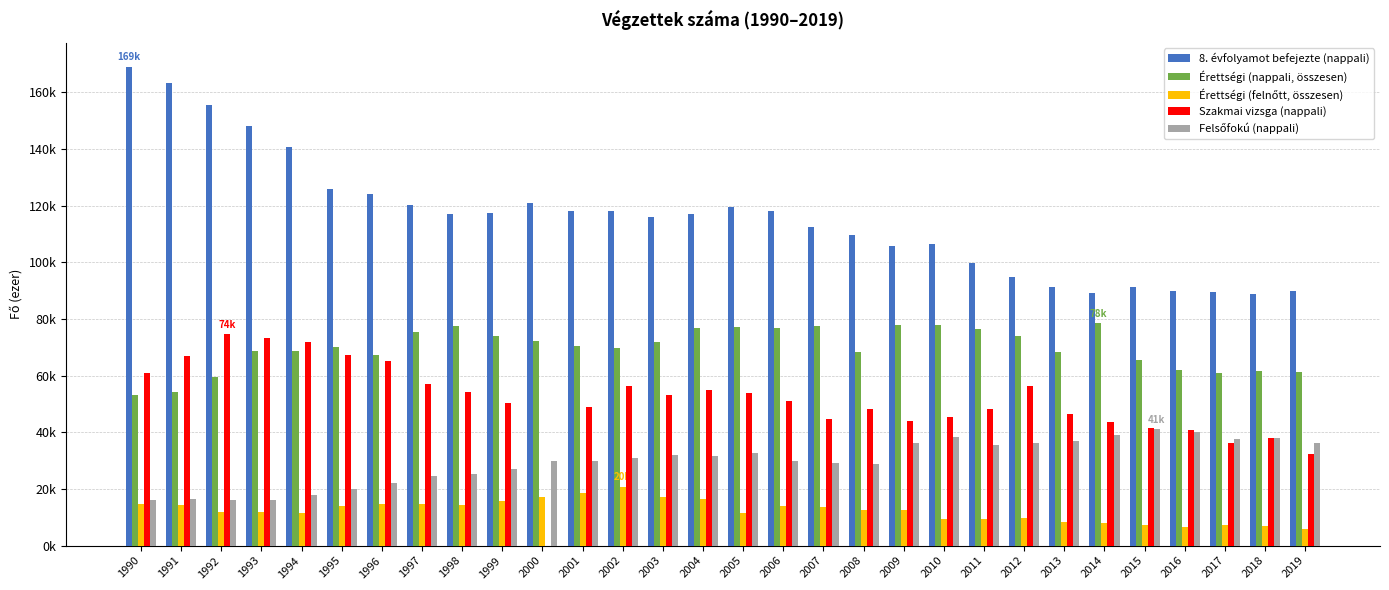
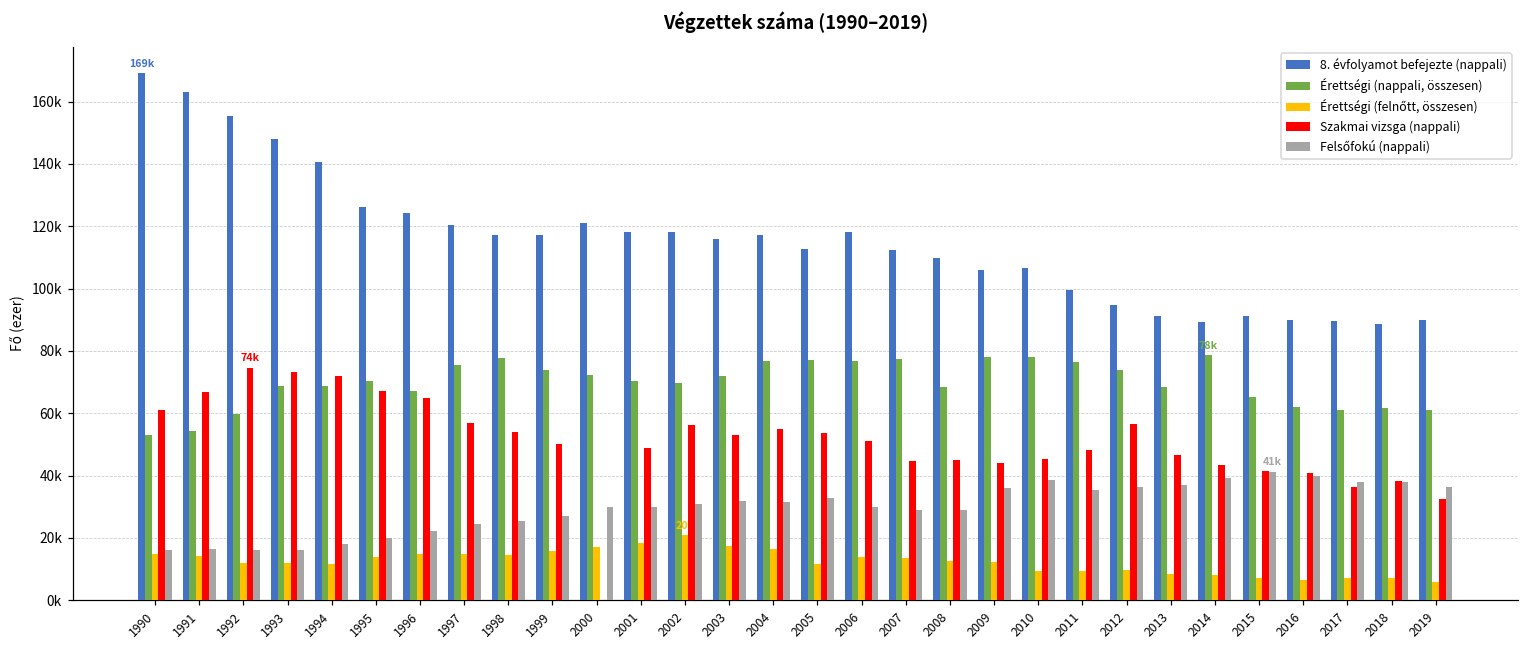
  {
    "8. évfolyamot befejezte (nappali)": {
      "1991": 163000,
      "1992": 155000,
      "1993": 148000,
      "1994": 141000,
      "1995": 126000,
      "1996": 124000,
      "1997": 120000,
      "1998": 117000,
      "1999": 117000,
      "2000": 121000,
      "2001": 118000,
      "2002": 118000,
      "2003": 116000,
      "2004": 117000,
-     "2005": 120000,
+     "2005": 113000,
      "2006": 118000,
      "2007": 112000,
      "2008": 110000,
      "2009": 106000,
      "2010": 107000,
      "2011": 100000,
      "2012": 95000,
      "2013": 91000,
      "2014": 89000,
      "2015": 91000,
      "2016": 90000,
      "2017": 89000,
      "2018": 89000,
      "2019": 90000
    },
    "Érettségi (nappali, összesen)": {
      "1990": 53000,
      "1991": 54000,
      "1992": 60000,
      "1993": 69000,
      "1994": 69000,
      "1995": 70000,
      "1996": 67000,
      "1997": 76000,
      "1998": 78000,
      "1999": 74000,
      "2000": 72000,
      "2001": 70000,
      "2002": 70000,
      "2003": 72000,
      "2004": 77000,
      "2005": 77000,
      "2006": 77000,
      "2007": 78000,
      "2008": 68000,
      "2009": 78000,
      "2010": 78000,
      "2011": 76000,
      "2012": 74000,
      "2013": 68000,
      "2015": 65000,
      "2016": 62000,
      "2017": 61000,
      "2018": 62000,
      "2019": 61000
    },
    "Érettségi (felnőtt, összesen)": {
      "1990": 15000,
      "1991": 14000,
      "1992": 12000,
      "1993": 12000,
      "1994": 12000,
      "1995": 14000,
      "1996": 15000,
      "1997": 15000,
      "1998": 14000,
      "1999": 16000,
      "2000": 17000,
      "2001": 18000,
      "2003": 17000,
      "2004": 16000,
      "2005": 12000,
      "2006": 14000,
      "2007": 14000,
      "2008": 13000,
      "2009": 12000,
      "2010": 9000,
      "2011": 9000,
      "2012": 10000,
      "2013": 8000,
      "2014": 8000,
      "2015": 7000,
      "2016": 6000,
      "2017": 7000,
      "2018": 7000,
      "2019": 6000
    },
    "Szakmai vizsga (nappali)": {
      "1990": 61000,
      "1991": 67000,
      "1993": 73000,
      "1994": 72000,
      "1995": 67000,
      "1996": 65000,
      "1997": 57000,
      "1998": 54000,
      "1999": 50000,
      "2000": 0,
      "2001": 49000,
      "2002": 56000,
      "2003": 53000,
      "2004": 55000,
      "2005": 54000,
      "2006": 51000,
      "2007": 45000,
-     "2008": 48000,
+     "2008": 45000,
      "2009": 44000,
      "2010": 45000,
      "2011": 48000,
      "2012": 56000,
      "2013": 47000,
      "2014": 43000,
      "2017": 36000,
      "2018": 38000,
      "2019": 32000
    },
    "Felsőfokú (nappali)": {
      "1990": 16000,
      "1991": 16000,
      "1992": 16000,
      "1993": 16000,
      "1994": 18000,
      "1995": 20000,
      "1996": 22000,
      "1997": 24000,
      "1998": 25000,
      "1999": 27000,
      "2000": 30000,
      "2001": 30000,
      "2002": 31000,
      "2003": 32000,
      "2004": 32000,
      "2005": 33000,
      "2006": 30000,
      "2007": 29000,
      "2008": 29000,
      "2009": 36000,
      "2010": 38000,
      "2011": 35000,
      "2012": 36000,
      "2013": 37000,
      "2014": 39000,
      "2016": 40000,
      "2017": 38000,
      "2018": 38000,
      "2019": 36000
    }
  }
